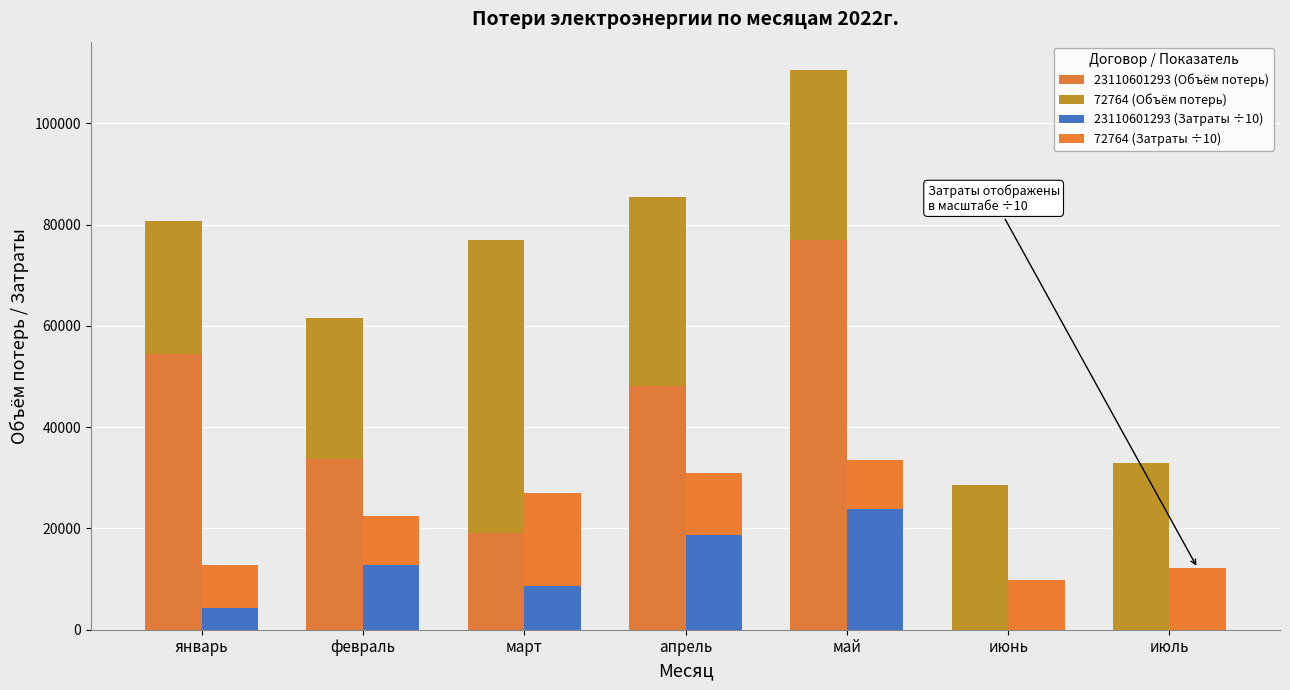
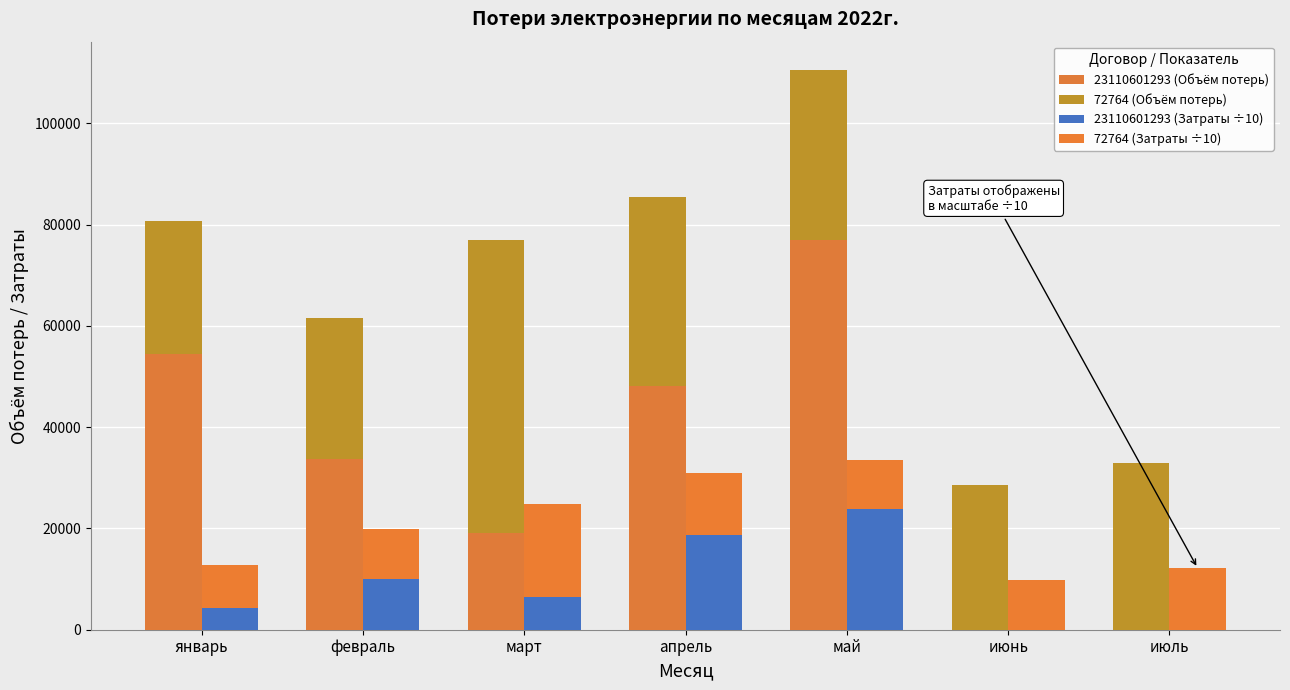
  {
    "23110601293 (Затраты ÷10)": {
      "январь": 4000,
-     "февраль": 13000,
-     "март": 9000,
+     "февраль": 10000,
+     "март": 7000,
      "апрель": 19000,
      "май": 24000,
      "июнь": 0,
      "июль": 0
    }
  }
